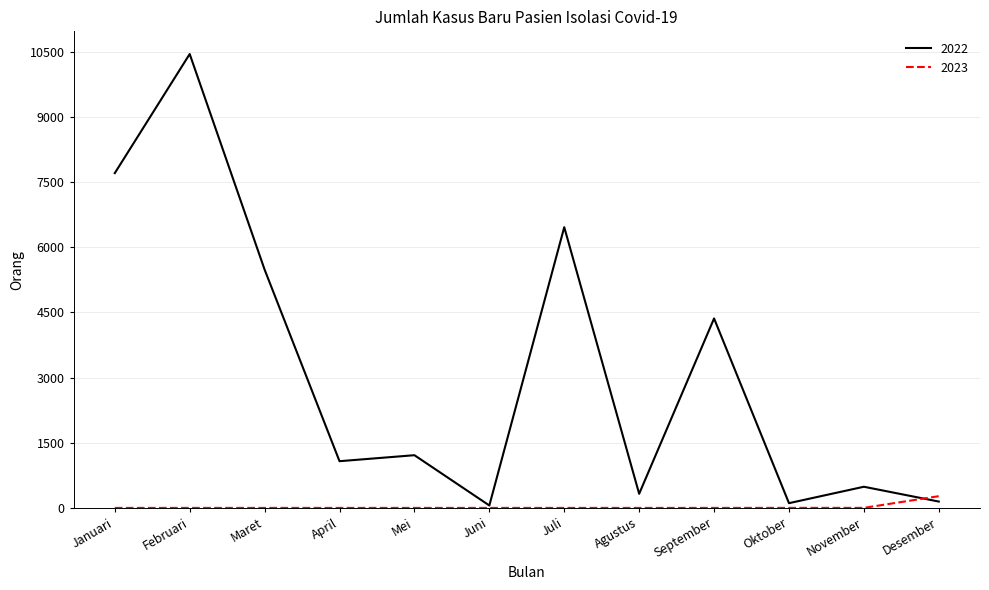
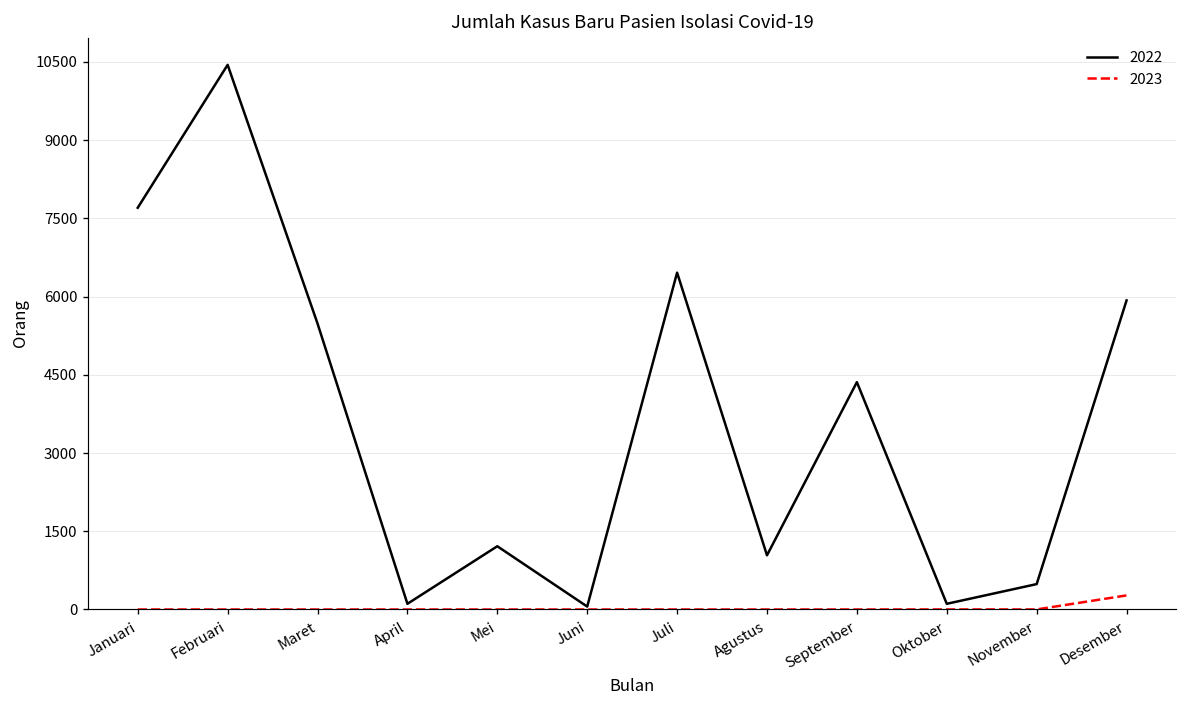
  {
    "2022": {
      "Januari": 7700,
      "Februari": 10400,
      "Maret": 5500,
-     "April": 1100,
+     "April": 100,
      "Mei": 1200,
      "Juli": 6500,
-     "Agustus": 300,
+     "Agustus": 1000,
      "September": 4400,
      "Oktober": 100,
      "November": 500,
-     "Desember": 100
+     "Desember": 5900
    },
    "2023": {
      "Januari": 0,
      "Februari": 0,
      "Maret": 0,
      "April": 0,
      "Mei": 0,
      "Juli": 0,
      "Agustus": 0,
      "September": 0,
      "Oktober": 0,
      "November": 0,
      "Desember": 300
    }
  }
